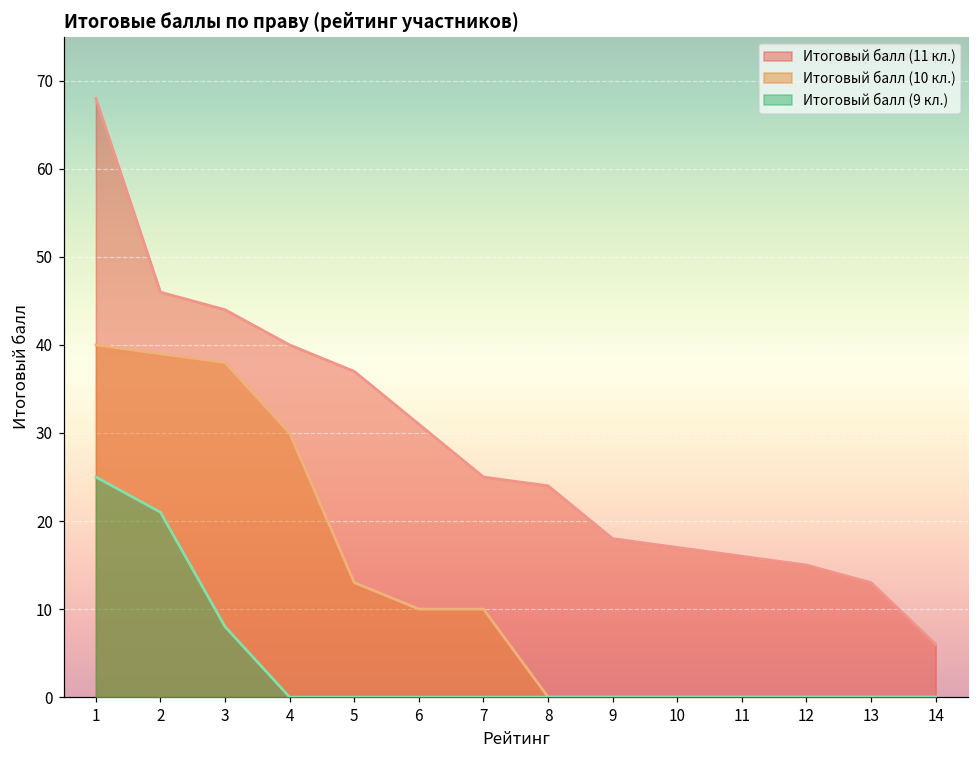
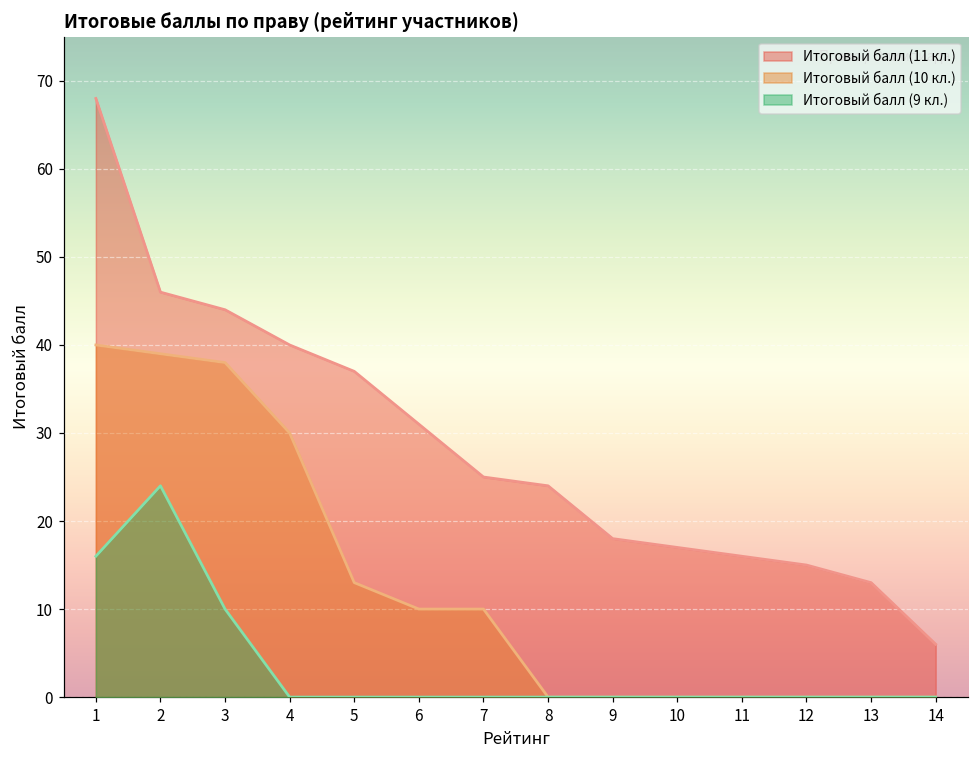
  {
    "Итоговый балл (9 кл.)": {
-     "1": 25,
-     "2": 21,
-     "3": 8,
+     "1": 16,
+     "2": 24,
+     "3": 10,
      "4": 0,
      "5": 0,
      "6": 0,
      "7": 0
    }
  }
